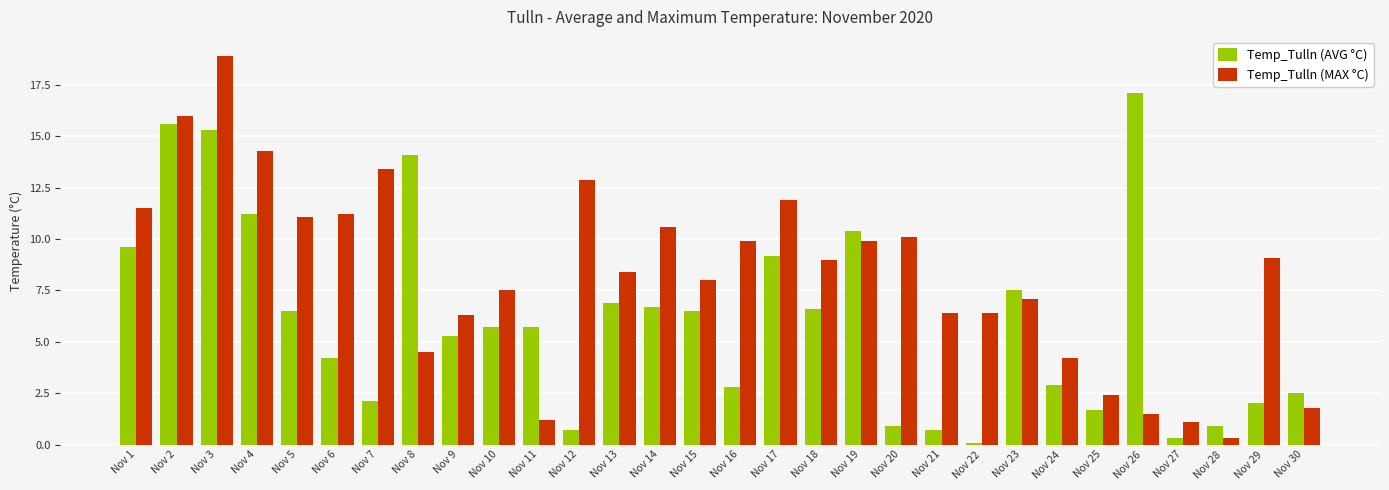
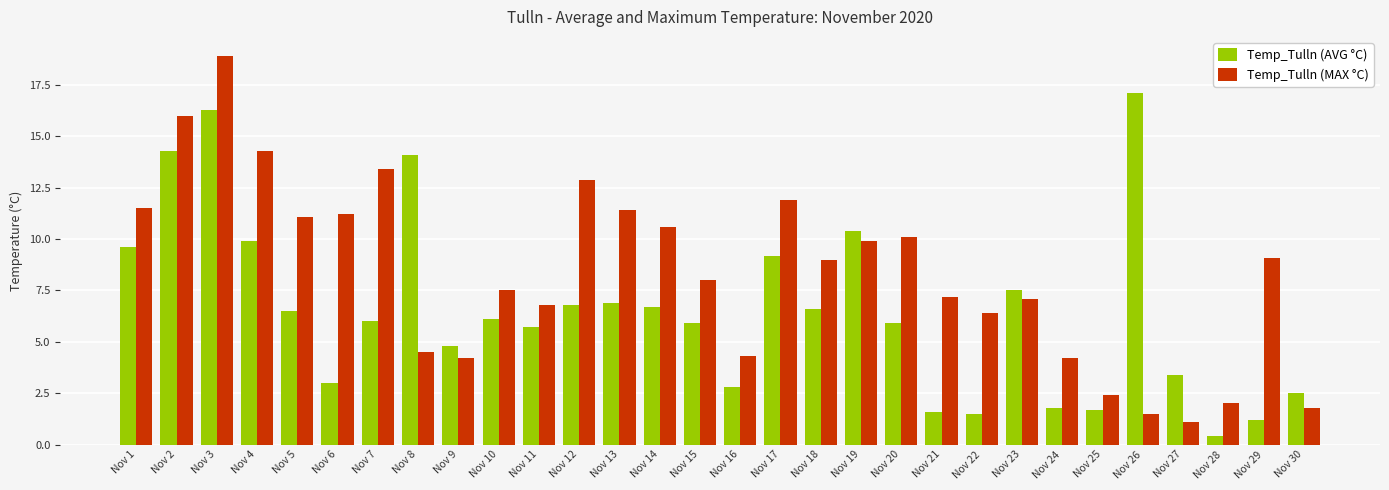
  {
    "Temp_Tulln (AVG °C)": {
      "Nov 1": 9.6,
-     "Nov 2": 15.6,
-     "Nov 3": 15.3,
-     "Nov 4": 11.2,
+     "Nov 2": 14.3,
+     "Nov 3": 16.3,
+     "Nov 4": 9.9,
      "Nov 5": 6.5,
-     "Nov 6": 4.2,
-     "Nov 7": 2.1,
+     "Nov 6": 3.0,
+     "Nov 7": 6.0,
      "Nov 8": 14.1,
-     "Nov 9": 5.3,
-     "Nov 10": 5.7,
+     "Nov 9": 4.8,
+     "Nov 10": 6.1,
      "Nov 11": 5.7,
-     "Nov 12": 0.7,
+     "Nov 12": 6.8,
      "Nov 13": 6.9,
      "Nov 14": 6.7,
-     "Nov 15": 6.5,
+     "Nov 15": 5.9,
      "Nov 16": 2.8,
      "Nov 17": 9.2,
      "Nov 18": 6.6,
      "Nov 19": 10.4,
-     "Nov 20": 0.9,
-     "Nov 21": 0.7,
-     "Nov 22": 0.1,
+     "Nov 20": 5.9,
+     "Nov 21": 1.6,
+     "Nov 22": 1.5,
      "Nov 23": 7.5,
-     "Nov 24": 2.9,
+     "Nov 24": 1.8,
      "Nov 25": 1.7,
      "Nov 26": 17.1,
-     "Nov 27": 0.3,
-     "Nov 28": 0.9,
-     "Nov 29": 2.0,
+     "Nov 27": 3.4,
+     "Nov 28": 0.4,
+     "Nov 29": 1.2,
      "Nov 30": 2.5
    },
    "Temp_Tulln (MAX °C)": {
      "Nov 1": 11.5,
      "Nov 2": 16.0,
      "Nov 3": 18.9,
      "Nov 4": 14.3,
      "Nov 5": 11.1,
      "Nov 6": 11.2,
      "Nov 7": 13.4,
      "Nov 8": 4.5,
-     "Nov 9": 6.3,
+     "Nov 9": 4.2,
      "Nov 10": 7.5,
-     "Nov 11": 1.2,
+     "Nov 11": 6.8,
      "Nov 12": 12.9,
-     "Nov 13": 8.4,
+     "Nov 13": 11.4,
      "Nov 14": 10.6,
      "Nov 15": 8.0,
-     "Nov 16": 9.9,
+     "Nov 16": 4.3,
      "Nov 17": 11.9,
      "Nov 18": 9.0,
      "Nov 19": 9.9,
      "Nov 20": 10.1,
-     "Nov 21": 6.4,
+     "Nov 21": 7.2,
      "Nov 22": 6.4,
      "Nov 23": 7.1,
      "Nov 24": 4.2,
      "Nov 25": 2.4,
      "Nov 26": 1.5,
      "Nov 27": 1.1,
-     "Nov 28": 0.3,
+     "Nov 28": 2.0,
      "Nov 29": 9.1,
      "Nov 30": 1.8
    }
  }
